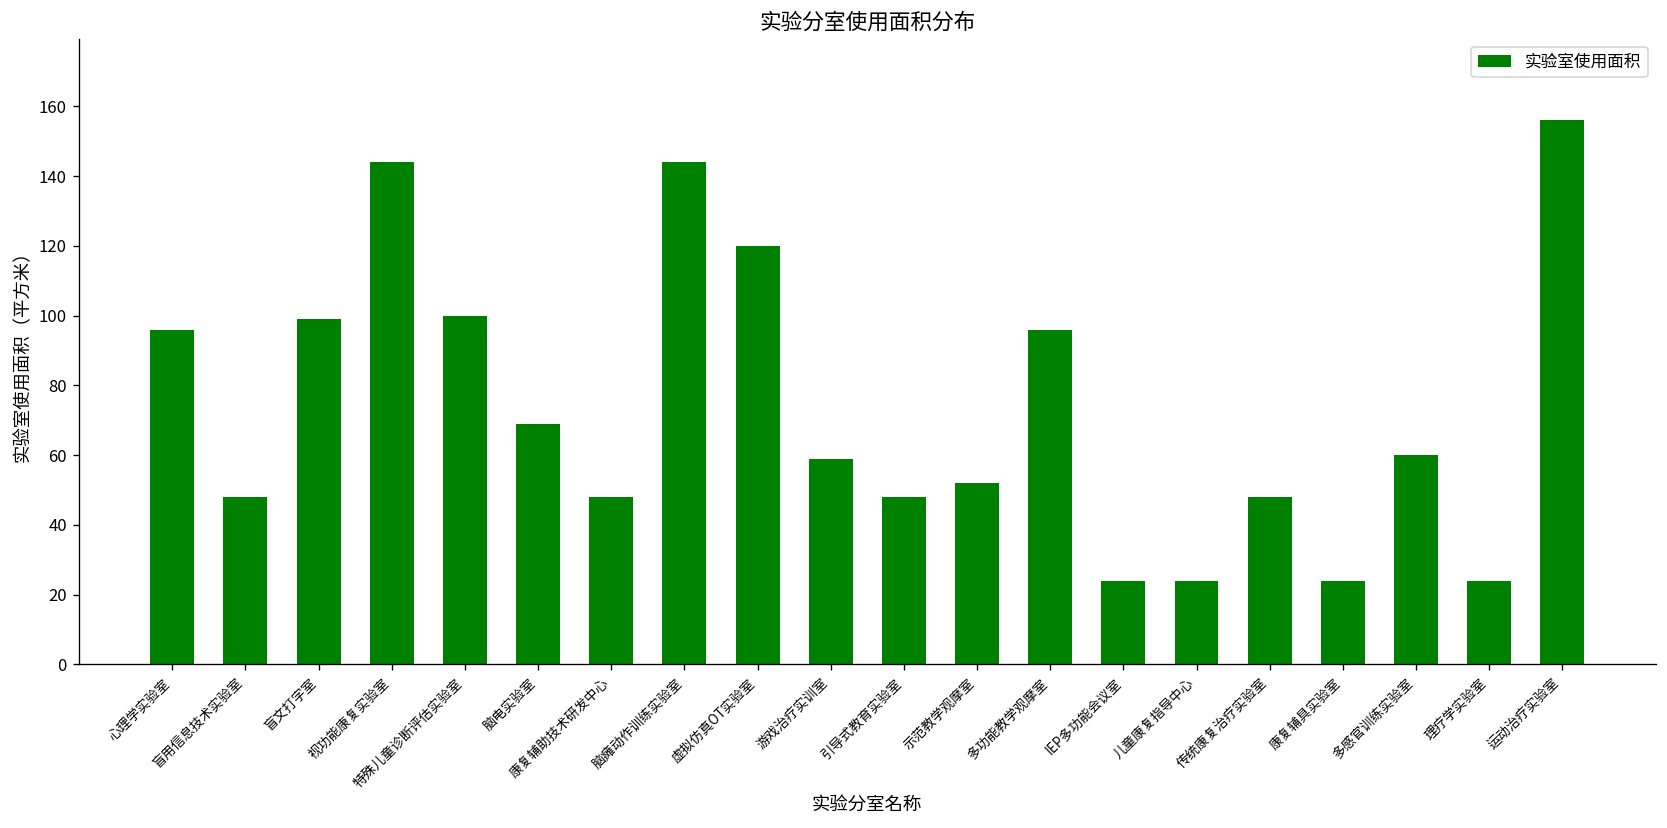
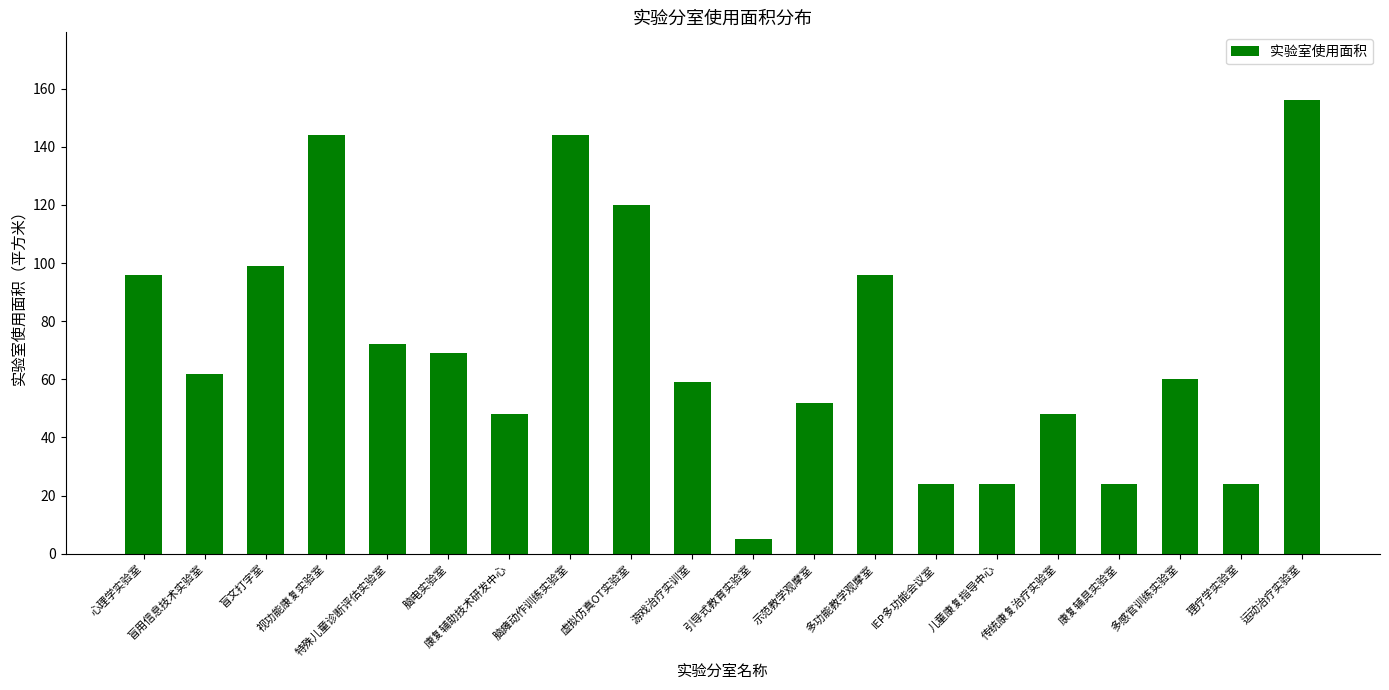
  {
    "心理学实验室": 96,
-   "盲用信息技术实验室": 48,
+   "盲用信息技术实验室": 62,
    "盲文打字室": 99,
    "视功能康复实验室": 144,
-   "特殊儿童诊断评估实验室": 100,
+   "特殊儿童诊断评估实验室": 72,
    "脑电实验室": 69,
    "康复辅助技术研发中心": 48,
    "脑瘫动作训练实验室": 144,
    "虚拟仿真OT实验室": 120,
    "游戏治疗实训室": 59,
-   "引导式教育实验室": 48,
+   "引导式教育实验室": 5,
    "示范教学观摩室": 52,
    "多功能教学观摩室": 96,
    "IEP多功能会议室": 24,
    "儿童康复指导中心": 24,
    "传统康复治疗实验室": 48,
    "康复辅具实验室": 24,
    "多感官训练实验室": 60,
    "理疗学实验室": 24,
    "运动治疗实验室": 156
  }
